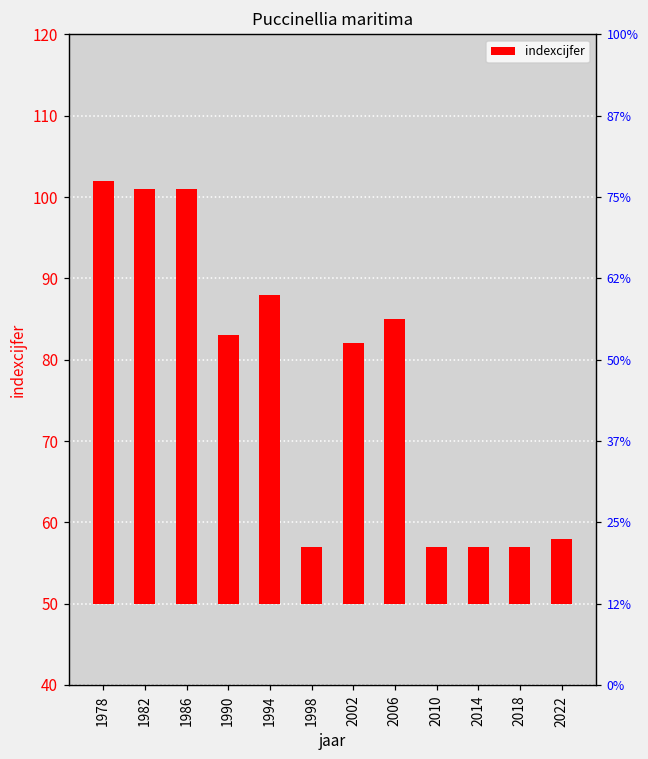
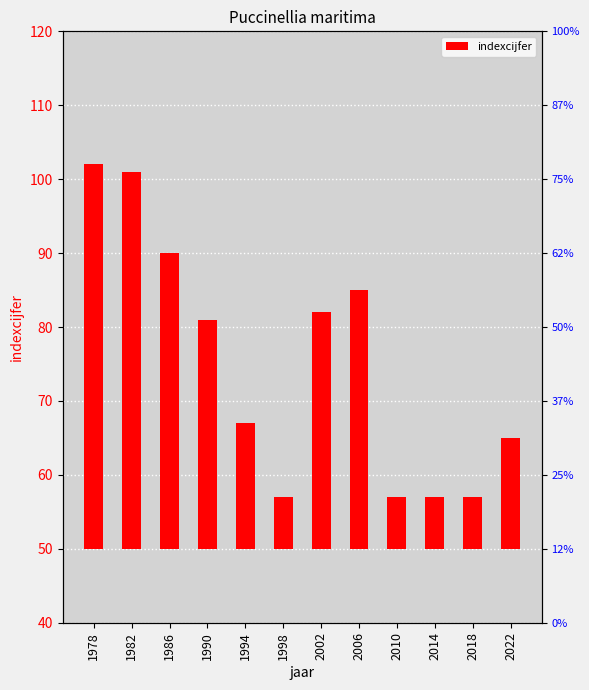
  {
    "1978": 102,
    "1982": 101,
-   "1986": 101,
-   "1990": 83,
-   "1994": 88,
+   "1986": 90,
+   "1990": 81,
+   "1994": 67,
    "1998": 57,
    "2002": 82,
    "2006": 85,
    "2010": 57,
    "2014": 57,
    "2018": 57,
-   "2022": 58
+   "2022": 65
  }
